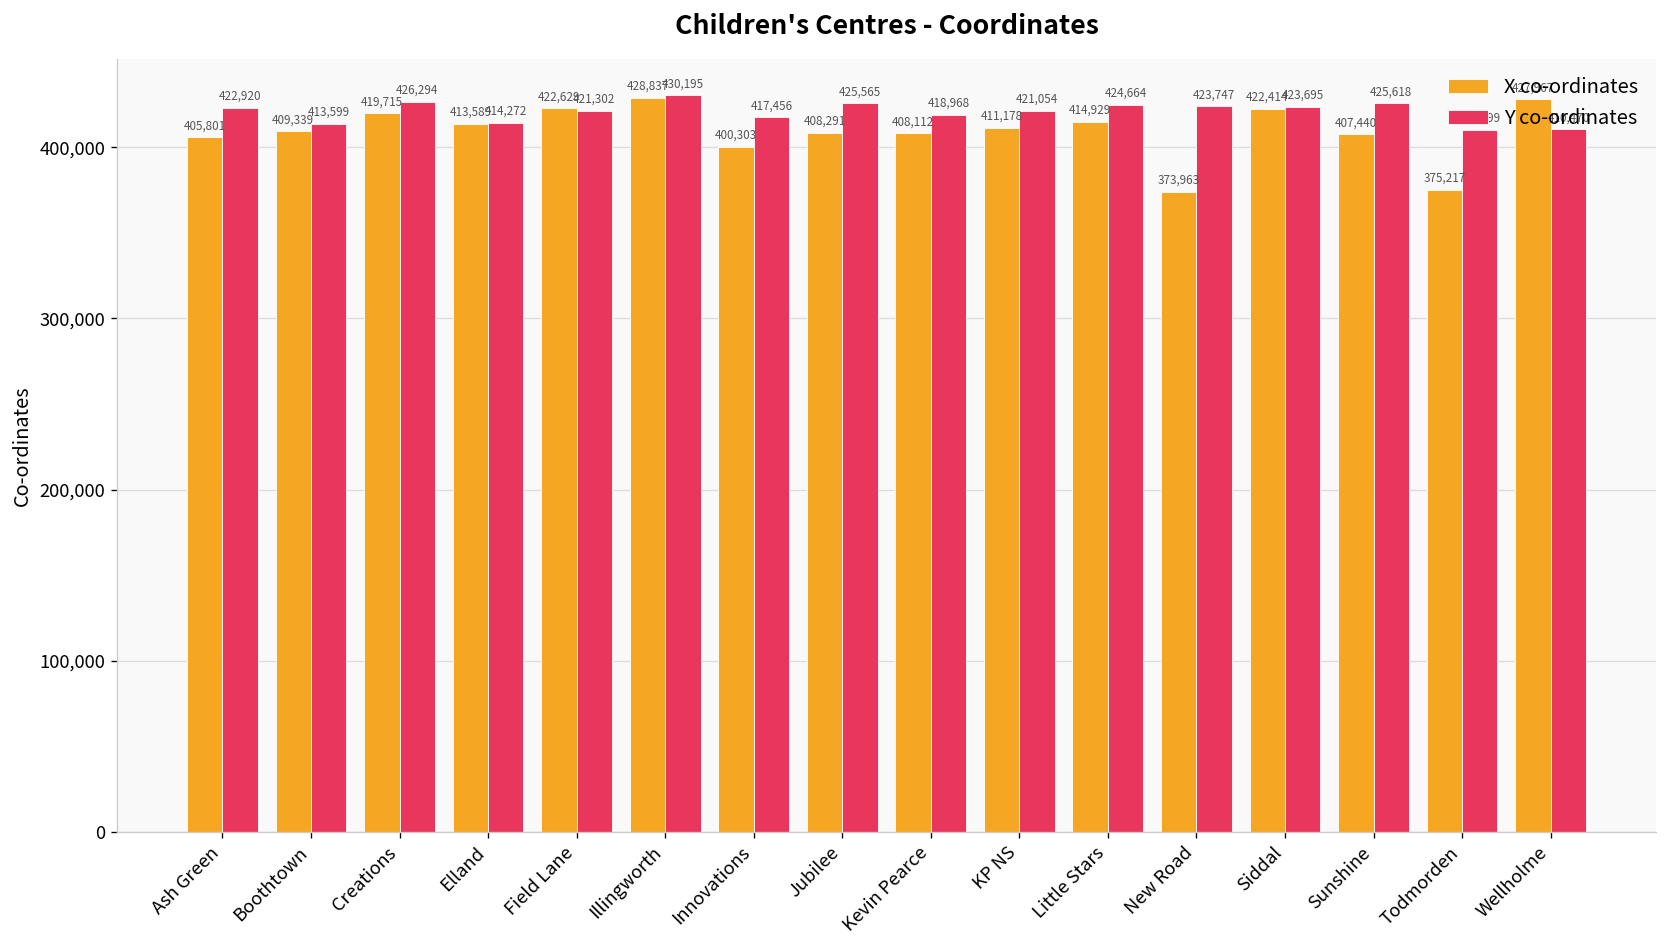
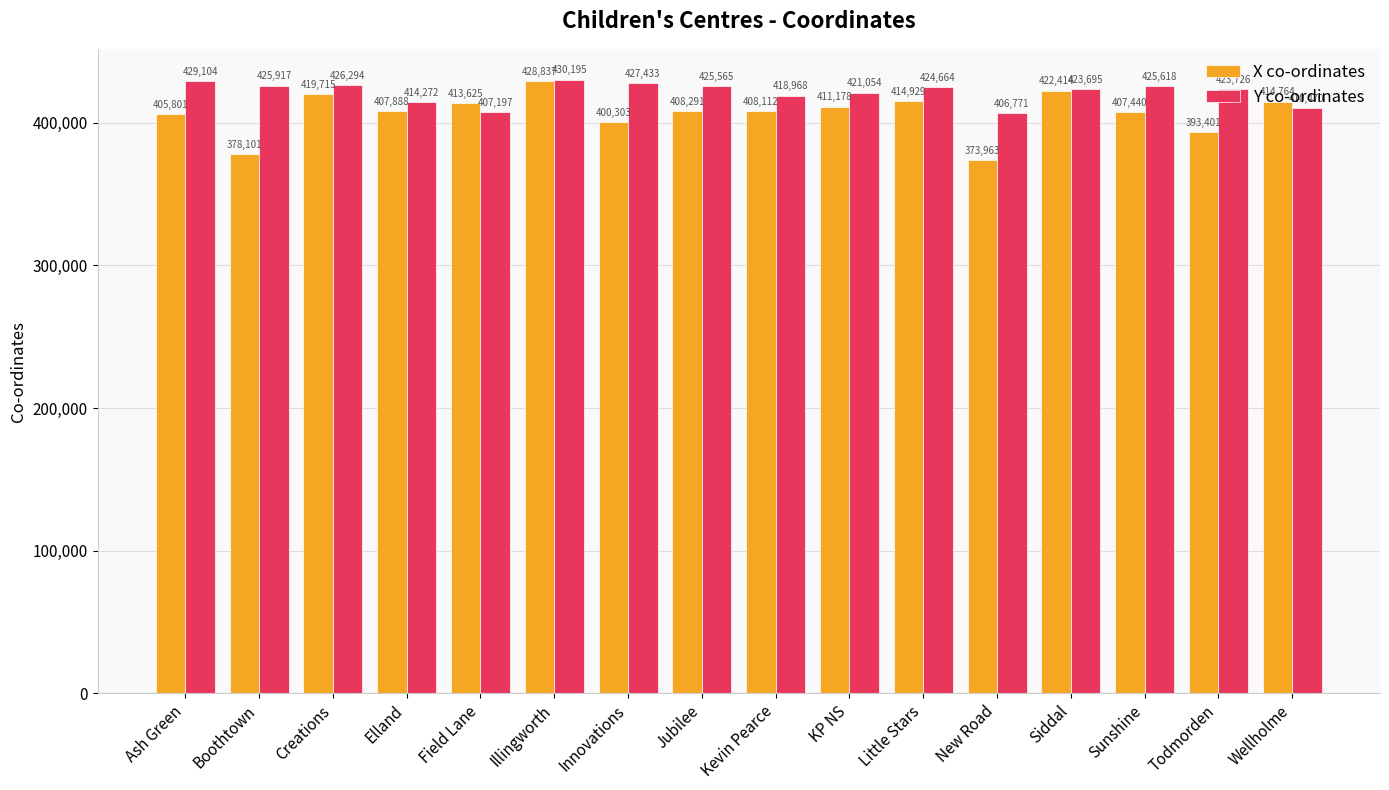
  {
    "X co-ordinates": {
      "Ash Green": "405,801",
-     "Boothtown": "409,339",
+     "Boothtown": "378,101",
      "Creations": "419,715",
-     "Elland": "413,589",
-     "Field Lane": "422,629",
+     "Elland": "407,888",
+     "Field Lane": "413,625",
      "Illingworth": "428,837",
      "Innovations": "400,303",
      "Jubilee": "408,291",
      "Kevin Pearce": "408,112",
      "KP NS": "411,178",
      "Little Stars": "414,929",
      "New Road": "373,963",
      "Siddal": "422,414",
      "Sunshine": "407,440",
-     "Todmorden": "375,217",
-     "Wellholme": "427,967"
+     "Todmorden": "393,401",
+     "Wellholme": "414,764"
    },
    "Y co-ordinates": {
-     "Ash Green": "422,920",
-     "Boothtown": "413,599",
+     "Ash Green": "429,104",
+     "Boothtown": "425,917",
      "Creations": "426,294",
-     "Field Lane": "421,302",
+     "Field Lane": "407,197",
      "Illingworth": "430,195",
-     "Innovations": "417,456",
+     "Innovations": "427,433",
      "Jubilee": "425,565",
      "Kevin Pearce": "418,968",
      "KP NS": "421,054",
      "Little Stars": "424,664",
-     "New Road": "423,747",
+     "New Road": "406,771",
      "Siddal": "423,695",
      "Sunshine": "425,618",
-     "Todmorden": "410,199",
+     "Todmorden": "423,726",
      "Wellholme": "410,470"
    }
  }
